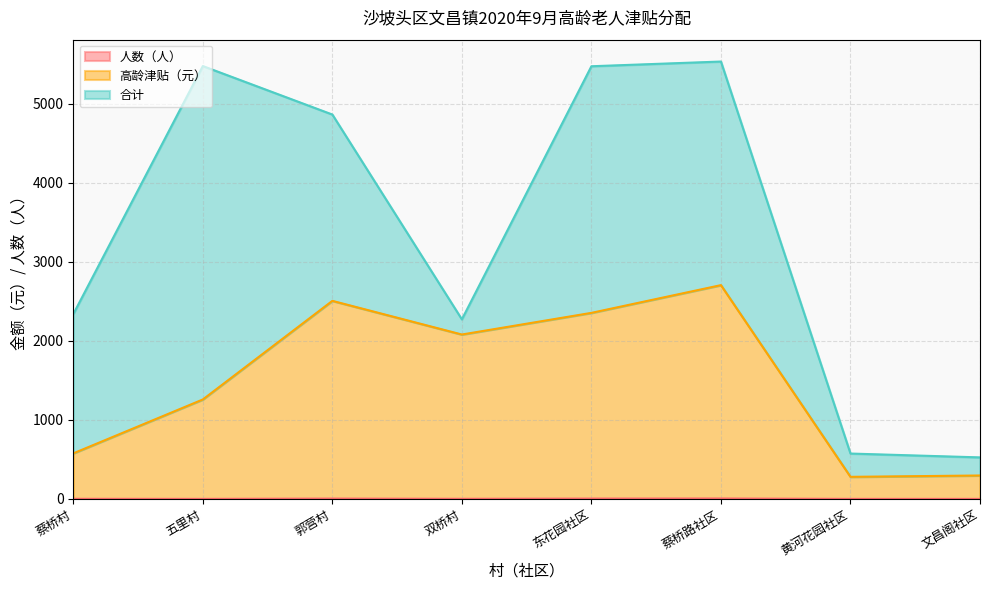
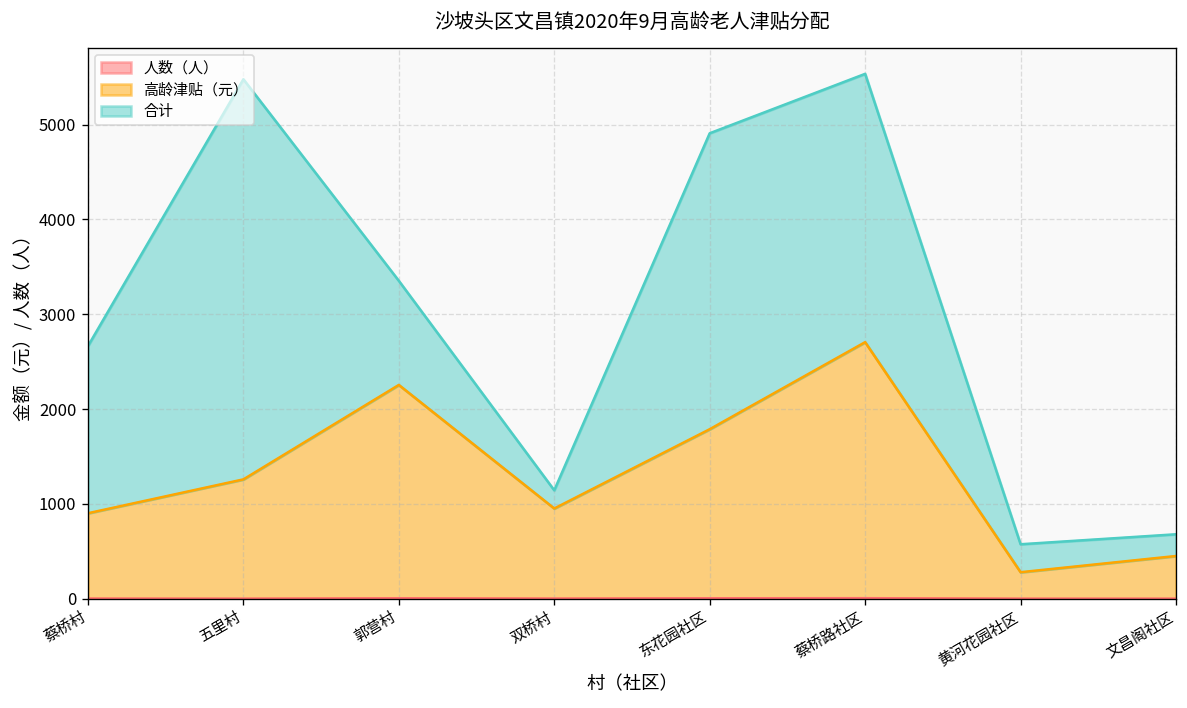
  {
    "人数（人）": {
      "蔡桥村": 0,
      "五里村": 0,
      "郭营村": 0,
      "双桥村": 0,
      "东花园社区": 0,
      "蔡桥路社区": 0,
      "黄河花园社区": 0,
      "文昌阁社区": 0
    },
    "高龄津贴（元）": {
-     "蔡桥村": 600,
+     "蔡桥村": 900,
      "五里村": 1300,
-     "郭营村": 2500,
-     "双桥村": 2100,
-     "东花园社区": 2400,
+     "郭营村": 2300,
+     "双桥村": 1000,
+     "东花园社区": 1800,
      "蔡桥路社区": 2700,
      "黄河花园社区": 300,
-     "文昌阁社区": 300
+     "文昌阁社区": 500
    },
    "合计": {
      "蔡桥村": 1800,
-     "郭营村": 2400,
+     "郭营村": 1100,
      "双桥村": 200,
      "东花园社区": 3100,
      "蔡桥路社区": 2800,
      "黄河花园社区": 300,
      "文昌阁社区": 200
    }
  }
